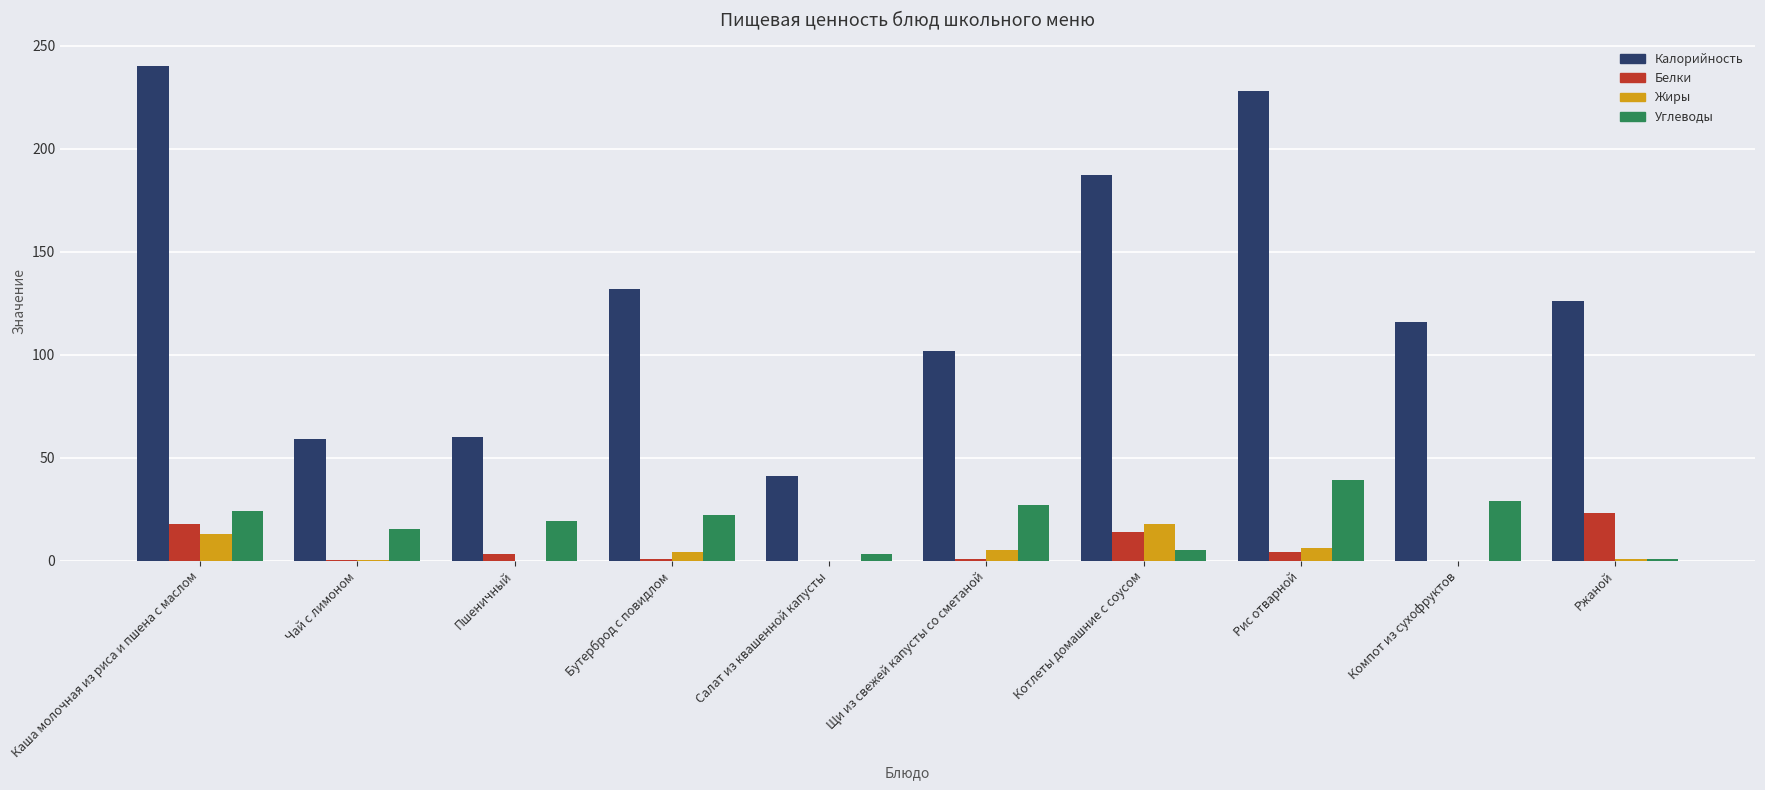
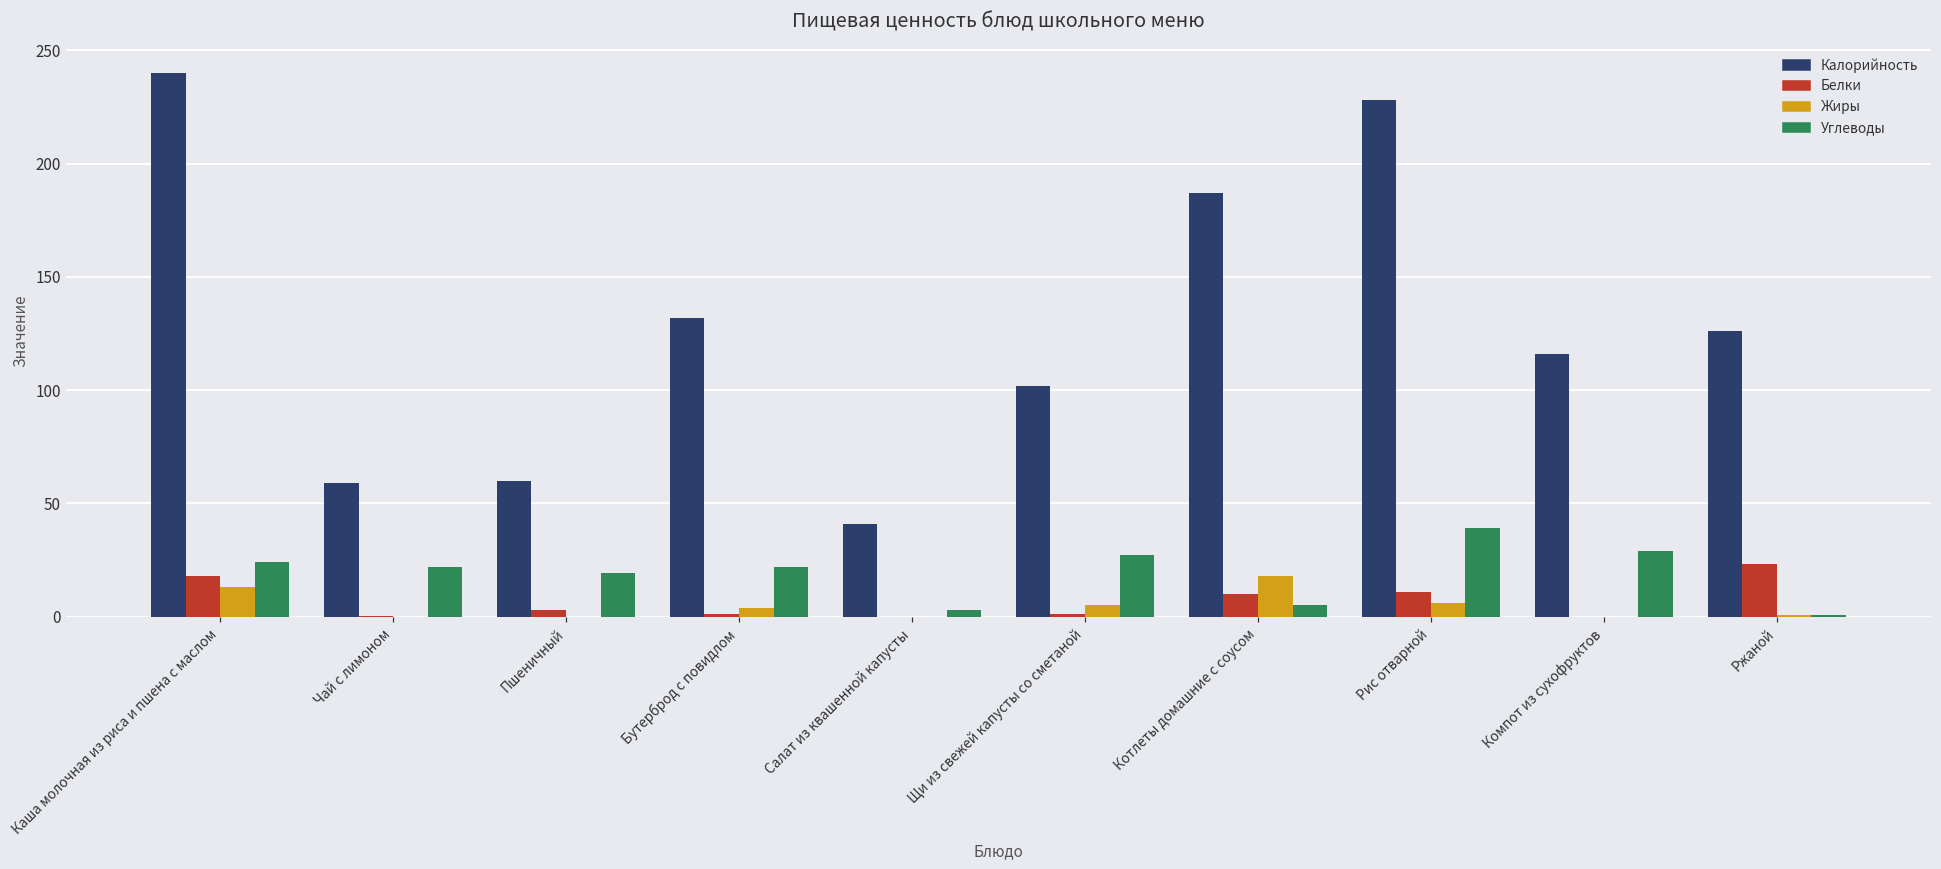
  {
    "Калорийность": {
      "Каша молочная из риса и пшена с маслом": 240,
      "Чай с лимоном": 59,
      "Пшеничный": 60,
      "Бутерброд с повидлом": 132,
      "Салат из квашенной капусты": 41,
      "Щи из свежей капусты со сметаной": 102,
      "Котлеты домашние с соусом": 187,
      "Рис отварной": 228,
      "Компот из сухофруктов": 116,
      "Ржаной": 126
    },
    "Белки": {
      "Каша молочная из риса и пшена с маслом": 18,
      "Пшеничный": 3,
      "Салат из квашенной капусты": 0,
-     "Котлеты домашние с соусом": 14,
-     "Рис отварной": 4,
+     "Котлеты домашние с соусом": 10,
+     "Рис отварной": 11,
      "Компот из сухофруктов": 0,
      "Ржаной": 23
    },
    "Жиры": {
      "Каша молочная из риса и пшена с маслом": 13,
      "Пшеничный": 0,
      "Бутерброд с повидлом": 4,
      "Салат из квашенной капусты": 0,
      "Щи из свежей капусты со сметаной": 5,
      "Котлеты домашние с соусом": 18,
      "Рис отварной": 6,
      "Компот из сухофруктов": 0
    },
    "Углеводы": {
      "Каша молочная из риса и пшена с маслом": 24,
-     "Чай с лимоном": 15,
+     "Чай с лимоном": 22,
      "Пшеничный": 19,
      "Бутерброд с повидлом": 22,
      "Салат из квашенной капусты": 3,
      "Щи из свежей капусты со сметаной": 27,
      "Котлеты домашние с соусом": 5,
      "Рис отварной": 39,
      "Компот из сухофруктов": 29
    }
  }
